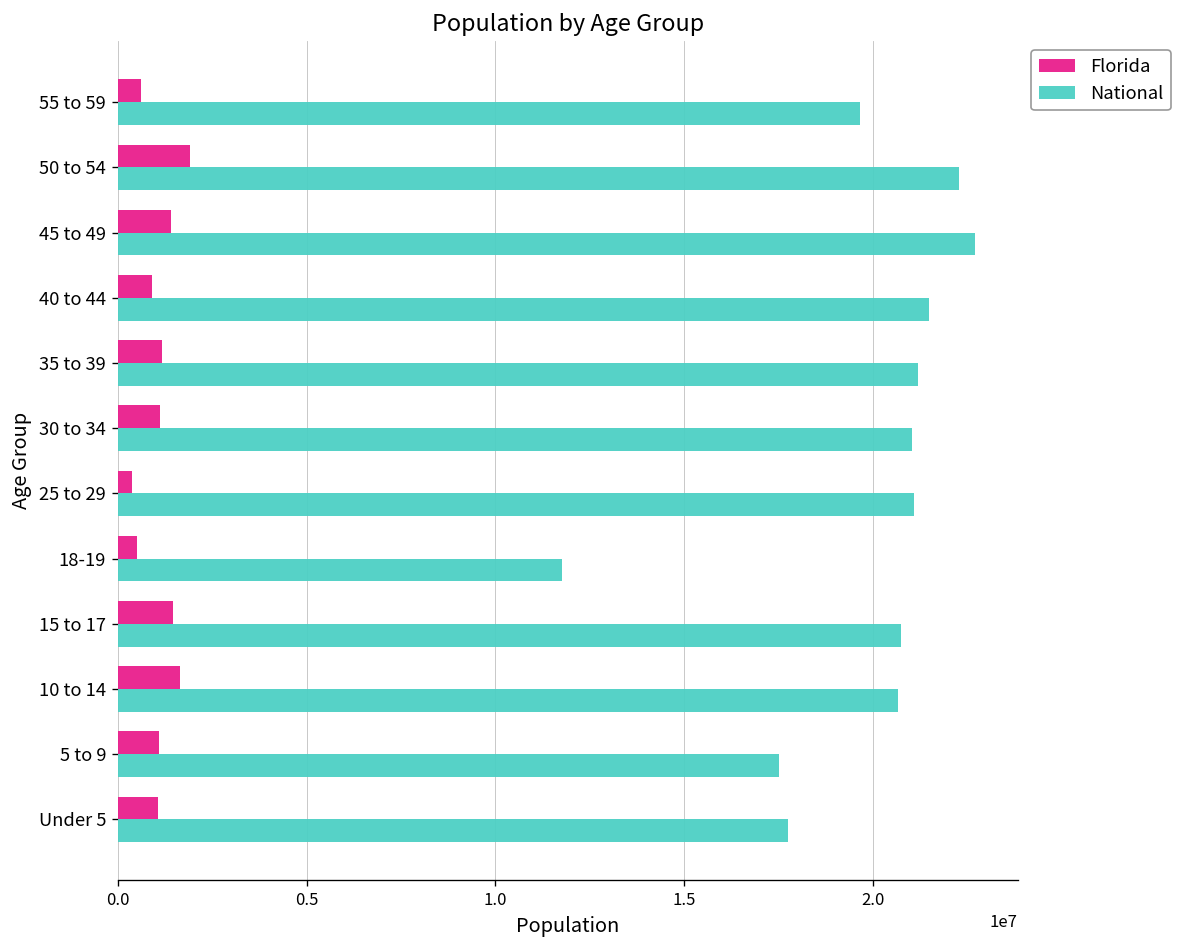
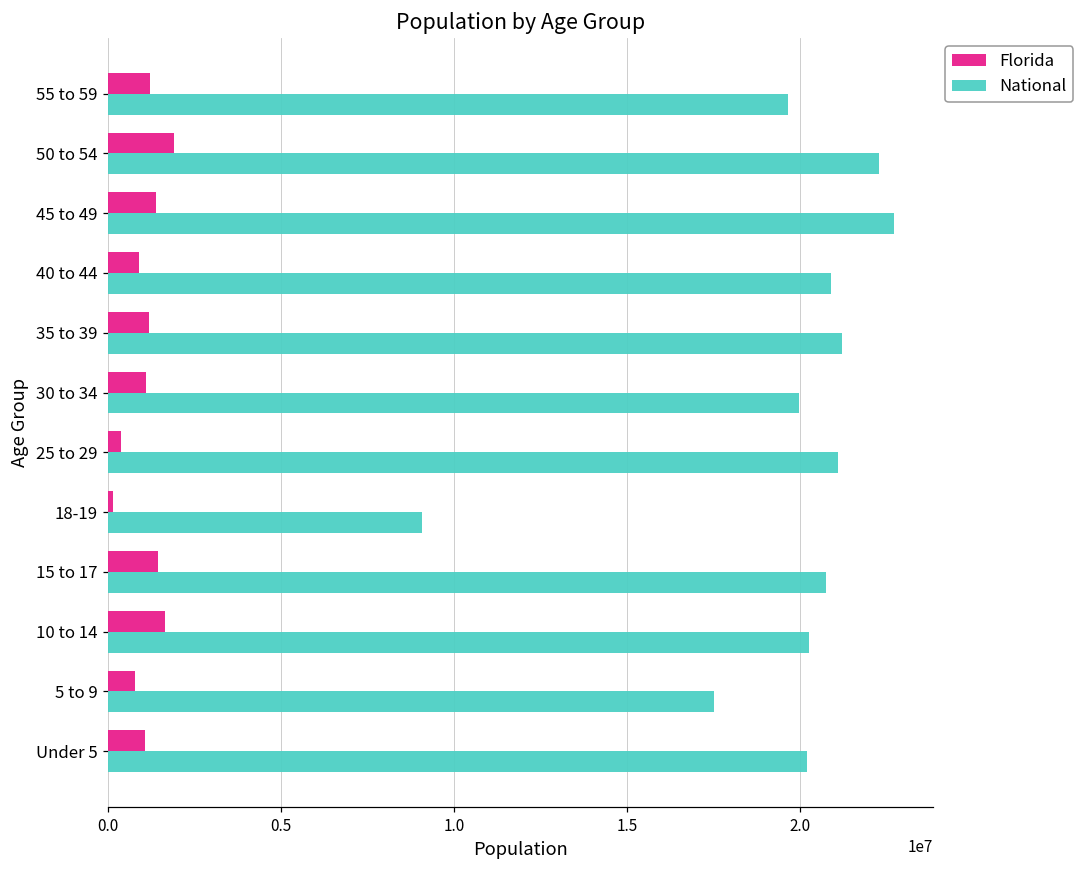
  {
    "Florida": {
-     "55 to 59": 600000,
+     "55 to 59": 1200000,
      "50 to 54": 1900000,
      "45 to 49": 1400000,
      "40 to 44": 900000,
      "35 to 39": 1200000,
      "30 to 34": 1100000,
      "25 to 29": 400000,
-     "18-19": 500000,
+     "18-19": 100000,
      "15 to 17": 1500000,
      "10 to 14": 1600000,
-     "5 to 9": 1100000,
+     "5 to 9": 800000,
      "Under 5": 1100000
    },
    "National": {
      "55 to 59": 19700000,
      "50 to 54": 22300000,
      "45 to 49": 22700000,
-     "40 to 44": 21500000,
+     "40 to 44": 20900000,
      "35 to 39": 21200000,
-     "30 to 34": 21100000,
+     "30 to 34": 20000000,
      "25 to 29": 21100000,
-     "18-19": 11800000,
+     "18-19": 9100000,
      "15 to 17": 20700000,
-     "10 to 14": 20700000,
+     "10 to 14": 20300000,
      "5 to 9": 17500000,
-     "Under 5": 17800000
+     "Under 5": 20200000
    }
  }
